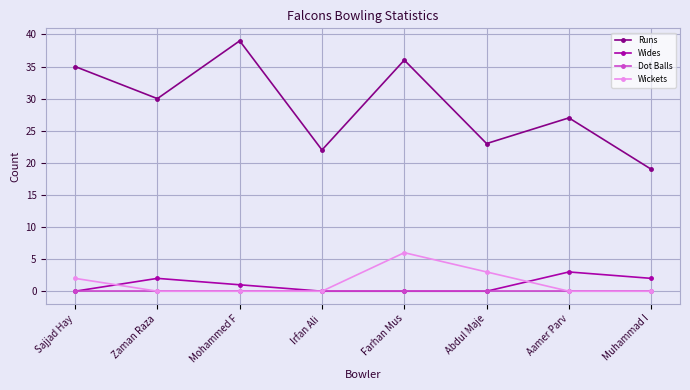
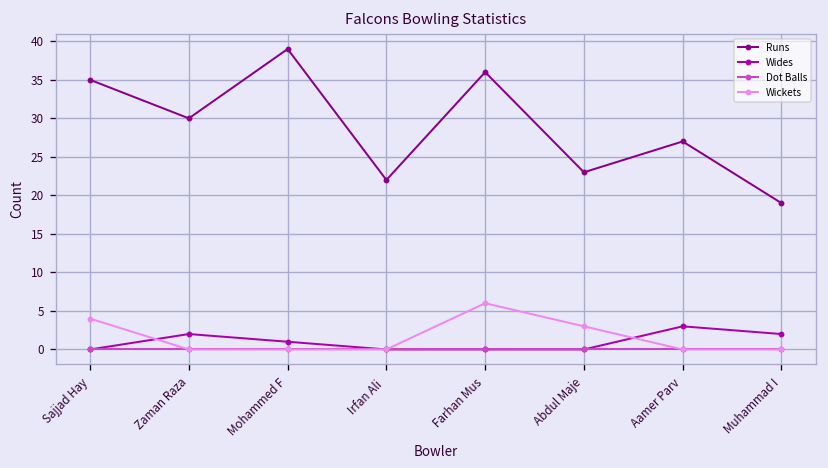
  {
    "Wickets": {
-     "Sajjad Hay": 2,
+     "Sajjad Hay": 4,
      "Farhan Mus": 6,
      "Abdul Maje": 3
    }
  }
